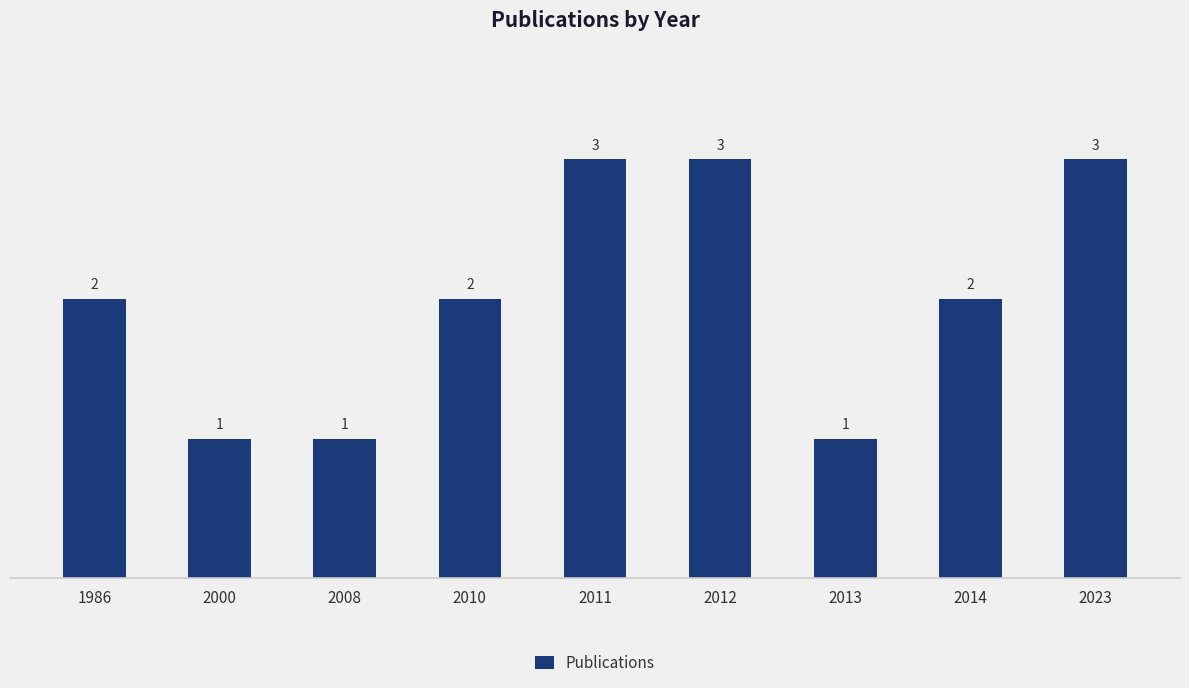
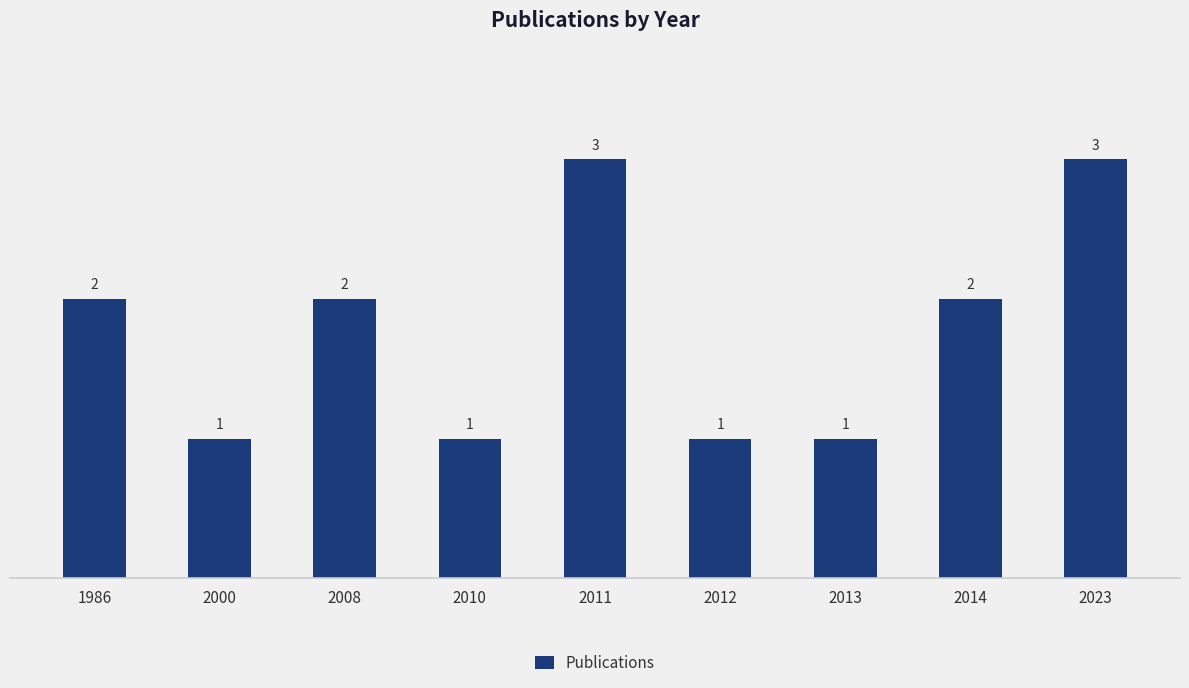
  {
    "1986": 2,
    "2000": 1,
-   "2008": 1,
-   "2010": 2,
+   "2008": 2,
+   "2010": 1,
    "2011": 3,
-   "2012": 3,
+   "2012": 1,
    "2013": 1,
    "2014": 2,
    "2023": 3
  }
